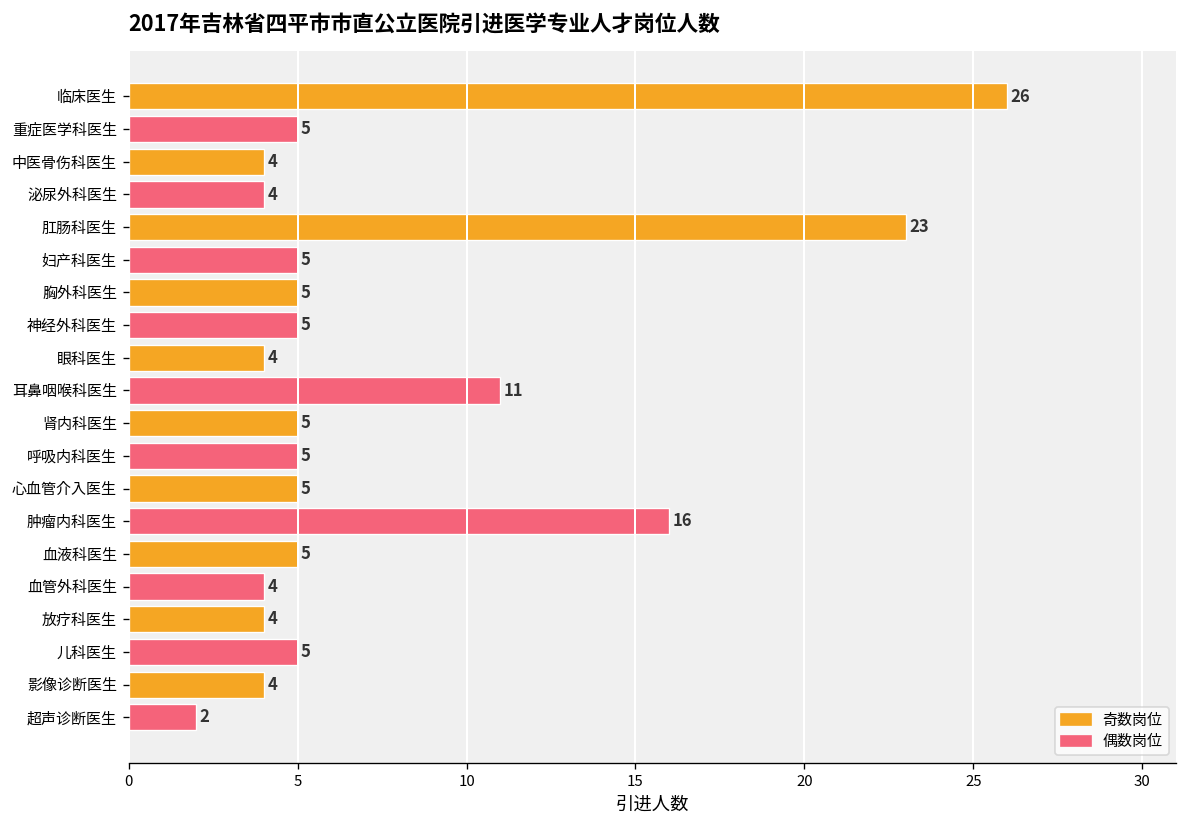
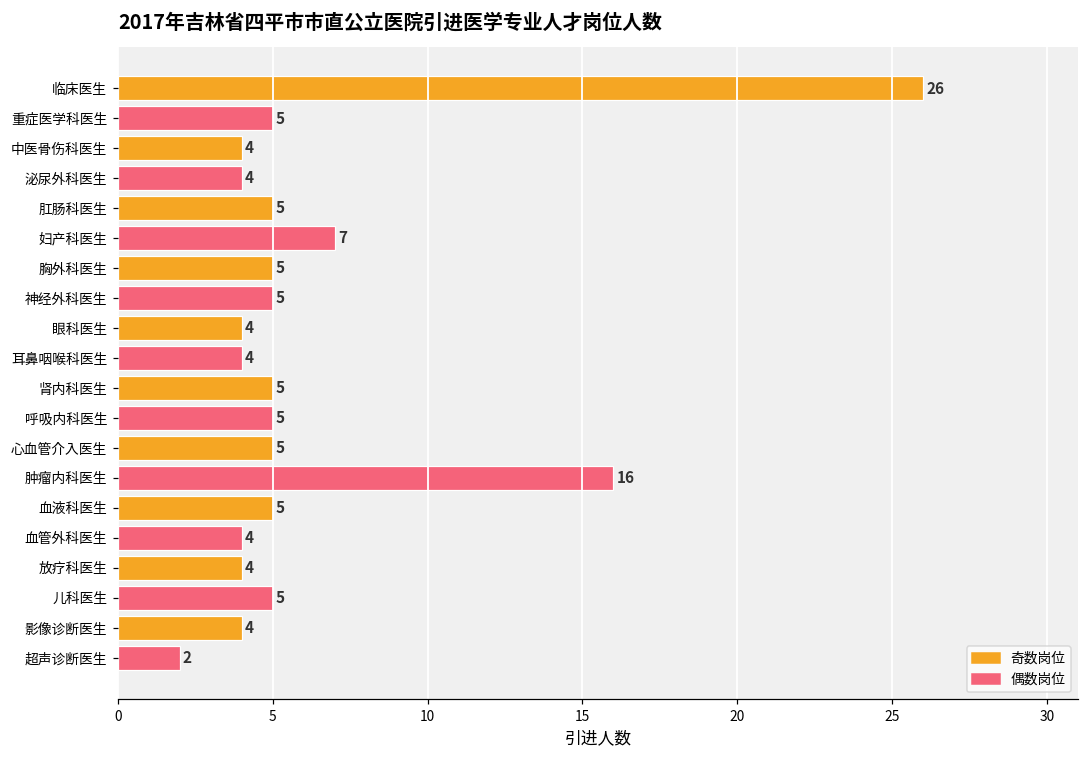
  {
    "临床医生": 26,
    "重症医学科医生": 5,
    "中医骨伤科医生": 4,
    "泌尿外科医生": 4,
-   "肛肠科医生": 23,
-   "妇产科医生": 5,
+   "肛肠科医生": 5,
+   "妇产科医生": 7,
    "胸外科医生": 5,
    "神经外科医生": 5,
    "眼科医生": 4,
-   "耳鼻咽喉科医生": 11,
+   "耳鼻咽喉科医生": 4,
    "肾内科医生": 5,
    "呼吸内科医生": 5,
    "心血管介入医生": 5,
    "肿瘤内科医生": 16,
    "血液科医生": 5,
    "血管外科医生": 4,
    "放疗科医生": 4,
    "儿科医生": 5,
    "影像诊断医生": 4,
    "超声诊断医生": 2
  }
